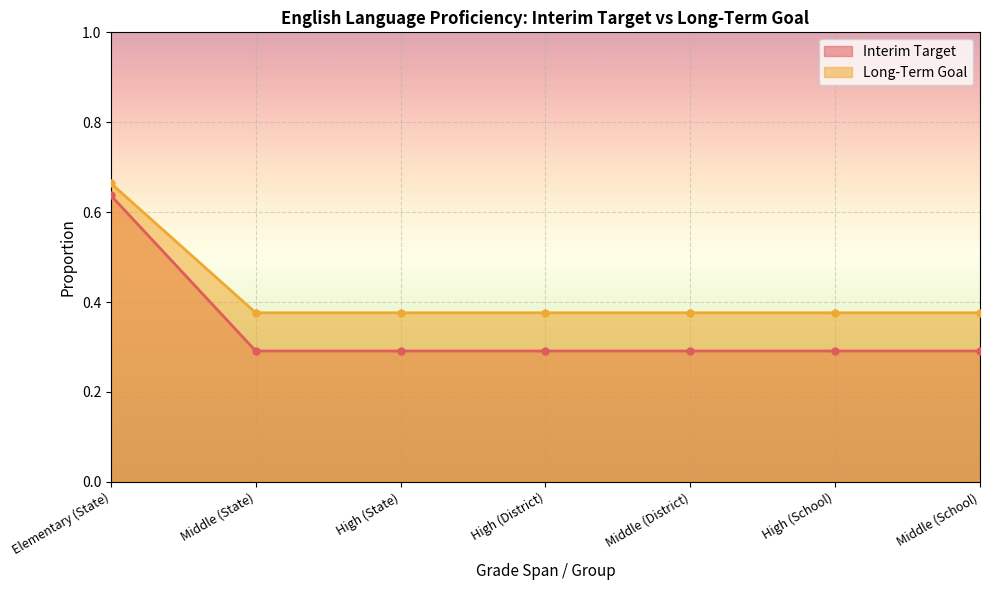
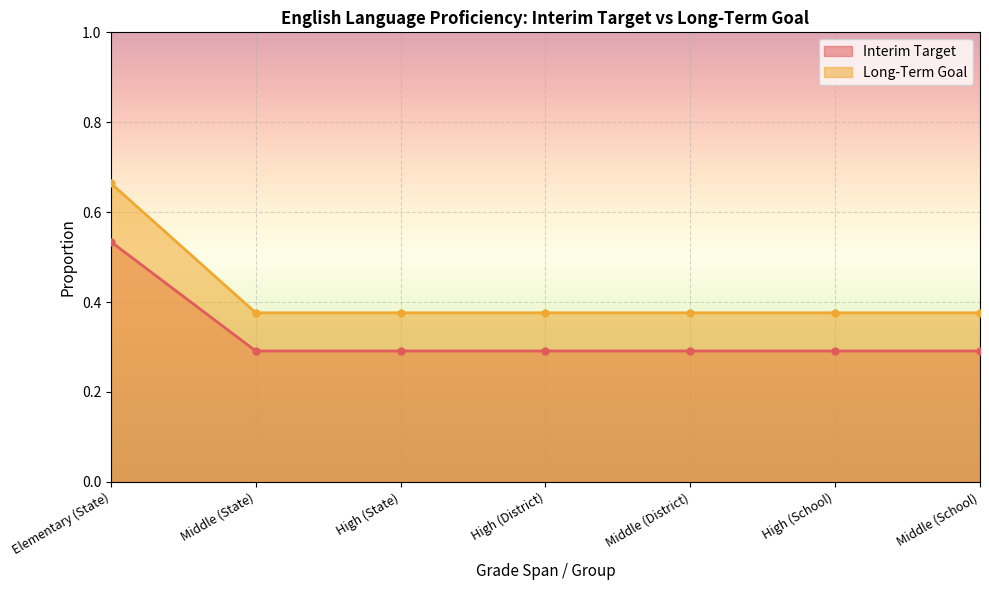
  {
    "Interim Target": {
-     "Elementary (State)": 0.64,
+     "Elementary (State)": 0.53,
      "Middle (State)": 0.29,
      "High (State)": 0.29,
      "High (District)": 0.29,
      "Middle (District)": 0.29,
      "High (School)": 0.29,
      "Middle (School)": 0.29
    },
    "Long-Term Goal": {
      "Elementary (State)": 0.66,
      "Middle (State)": 0.38,
      "High (State)": 0.38,
      "High (District)": 0.38,
      "Middle (District)": 0.38,
      "High (School)": 0.38,
      "Middle (School)": 0.38
    }
  }
